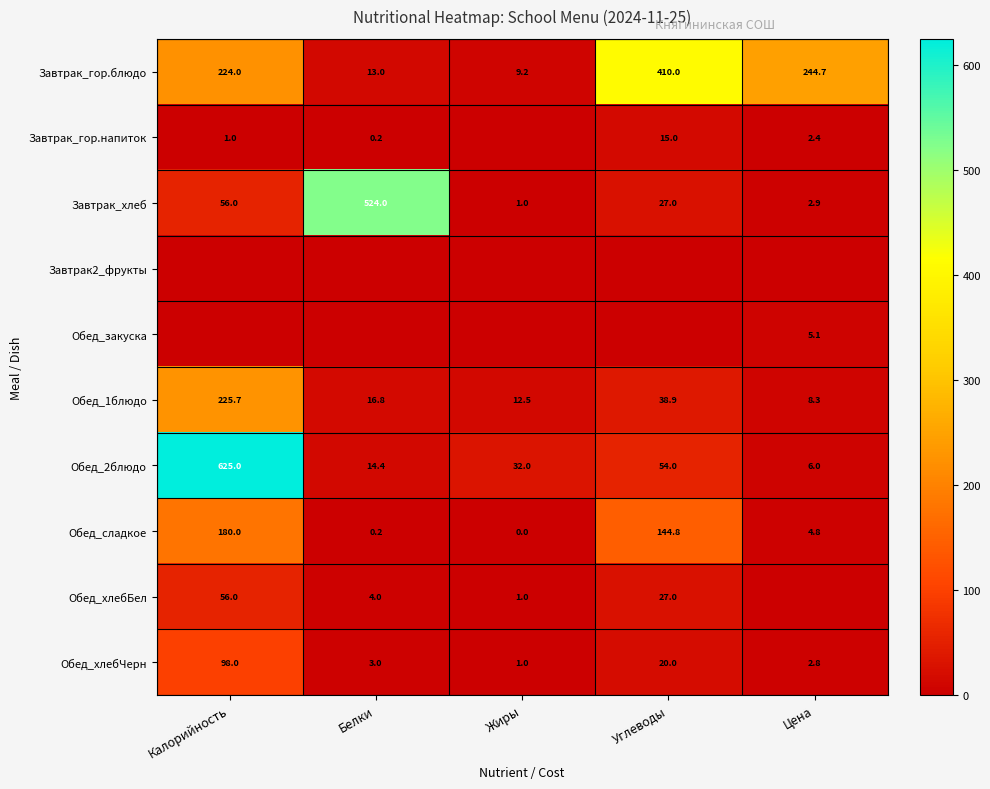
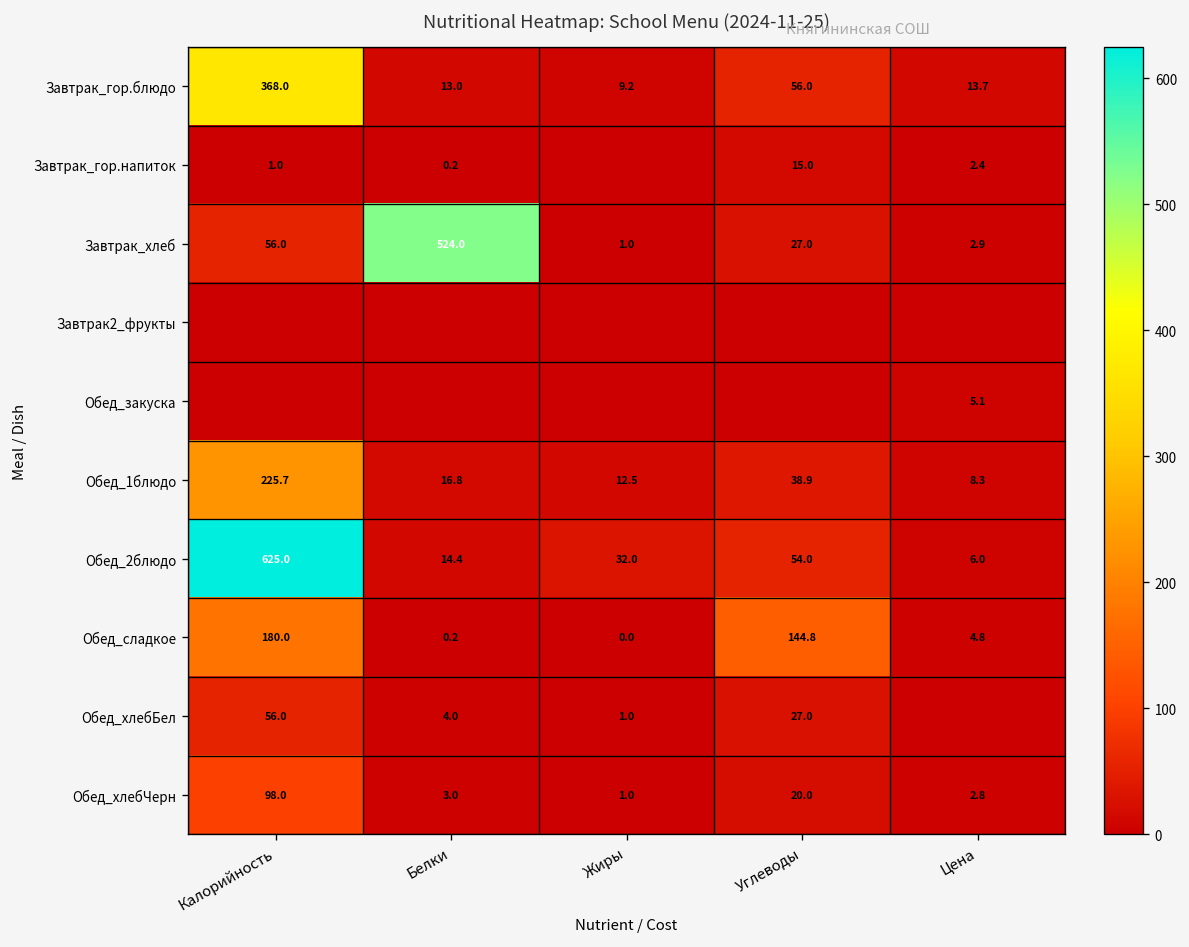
  {
    "Завтрак_гор.блюдо": {
-     "Калорийность": 224.0,
+     "Калорийность": 368.0,
      "Белки": 13.0,
      "Жиры": 9.2,
-     "Углеводы": 410.0,
-     "Цена": 244.7
+     "Углеводы": 56.0,
+     "Цена": 13.7
    },
    "Завтрак_гор.напиток": {
      "Калорийность": 1.0,
      "Белки": 0.2,
      "Углеводы": 15.0,
      "Цена": 2.4
    },
    "Завтрак_хлеб": {
      "Калорийность": 56.0,
      "Белки": 524.0,
      "Жиры": 1.0,
      "Углеводы": 27.0,
      "Цена": 2.9
    },
    "Обед_закуска": {
      "Цена": 5.1
    },
    "Обед_1блюдо": {
      "Калорийность": 225.7,
      "Белки": 16.8,
      "Жиры": 12.5,
      "Углеводы": 38.9,
      "Цена": 8.3
    },
    "Обед_2блюдо": {
      "Калорийность": 625.0,
      "Белки": 14.4,
      "Жиры": 32.0,
      "Углеводы": 54.0,
      "Цена": 6.0
    },
    "Обед_сладкое": {
      "Калорийность": 180.0,
      "Белки": 0.2,
      "Жиры": 0.0,
      "Углеводы": 144.8,
      "Цена": 4.8
    },
    "Обед_хлебБел": {
      "Калорийность": 56.0,
      "Белки": 4.0,
      "Жиры": 1.0,
      "Углеводы": 27.0
    },
    "Обед_хлебЧерн": {
      "Калорийность": 98.0,
      "Белки": 3.0,
      "Жиры": 1.0,
      "Углеводы": 20.0,
      "Цена": 2.8
    }
  }
